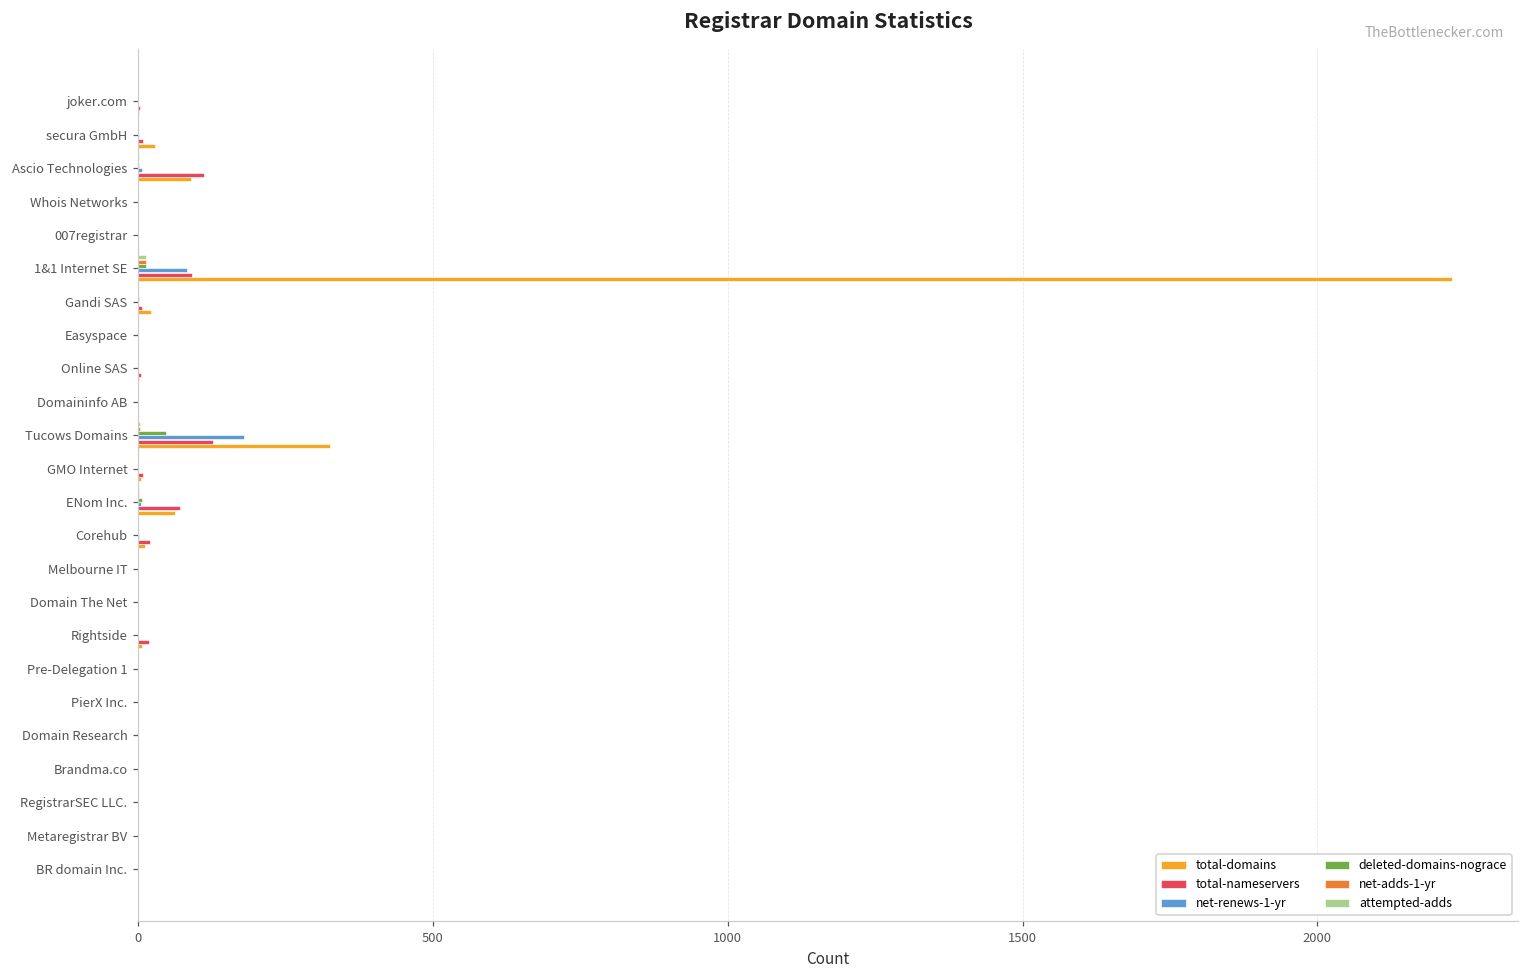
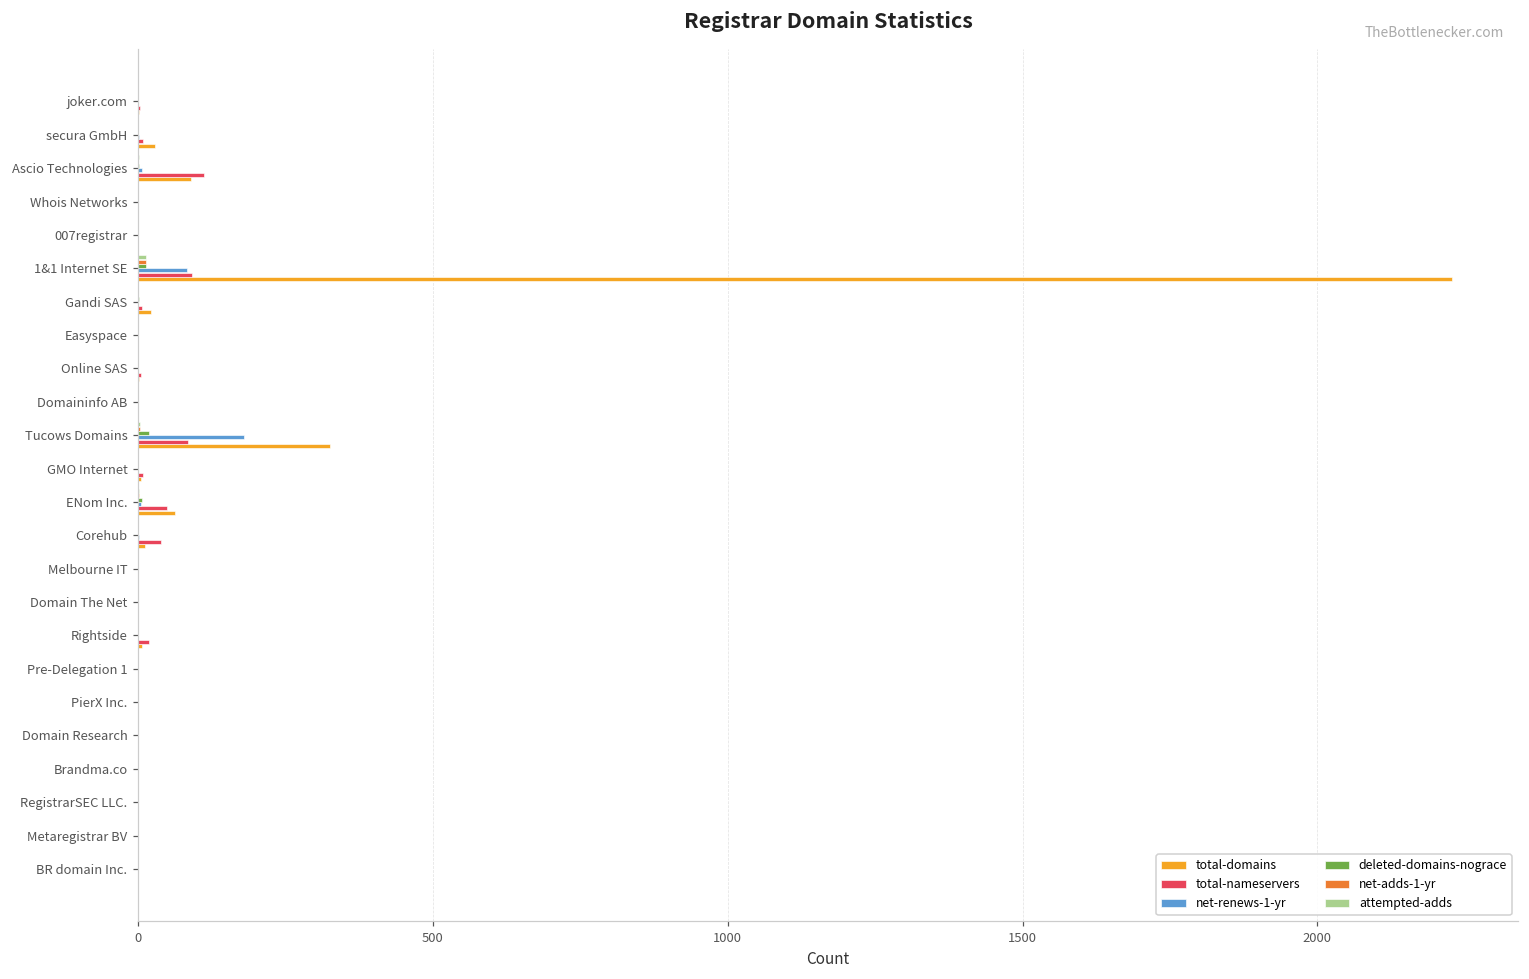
  {
    "total-nameservers": {
      "secura GmbH": 10,
      "Ascio Technologies": 110,
      "Whois Networks": 0,
      "007registrar": 0,
      "1&1 Internet SE": 90,
      "Gandi SAS": 10,
      "Easyspace": 0,
      "Online SAS": 10,
      "Domaininfo AB": 0,
-     "Tucows Domains": 130,
+     "Tucows Domains": 90,
      "GMO Internet": 10,
-     "ENom Inc.": 70,
-     "Corehub": 20,
+     "ENom Inc.": 50,
+     "Corehub": 40,
      "Melbourne IT": 0,
      "Domain The Net": 0,
      "Rightside": 20,
      "Pre-Delegation 1": 0,
      "PierX Inc.": 0,
      "Domain Research": 0,
      "Brandma.co": 0,
      "RegistrarSEC LLC.": 0,
      "Metaregistrar BV": 0,
      "BR domain Inc.": 0
    },
    "net-renews-1-yr": {
      "joker.com": 0,
      "Ascio Technologies": 10,
      "Whois Networks": 0,
      "007registrar": 0,
      "1&1 Internet SE": 80,
      "Gandi SAS": 0,
      "Easyspace": 0,
      "Online SAS": 0,
      "Domaininfo AB": 0,
      "Tucows Domains": 180,
      "GMO Internet": 0,
      "ENom Inc.": 10,
      "Melbourne IT": 0,
      "Domain The Net": 0,
      "Rightside": 0,
      "Pre-Delegation 1": 0,
      "PierX Inc.": 0,
      "Domain Research": 0,
      "Brandma.co": 0,
      "RegistrarSEC LLC.": 0,
      "Metaregistrar BV": 0,
      "BR domain Inc.": 0
    },
    "deleted-domains-nograce": {
      "joker.com": 0,
      "secura GmbH": 0,
      "Whois Networks": 0,
      "007registrar": 0,
      "1&1 Internet SE": 10,
      "Easyspace": 0,
      "Online SAS": 0,
      "Domaininfo AB": 0,
-     "Tucows Domains": 50,
+     "Tucows Domains": 20,
      "GMO Internet": 0,
      "ENom Inc.": 10,
      "Corehub": 0,
      "Melbourne IT": 0,
      "Domain The Net": 0,
      "Rightside": 0,
      "Pre-Delegation 1": 0,
      "PierX Inc.": 0,
      "Domain Research": 0,
      "Brandma.co": 0,
      "RegistrarSEC LLC.": 0,
      "Metaregistrar BV": 0,
      "BR domain Inc.": 0
    },
    "attempted-adds": {
      "joker.com": 0,
      "secura GmbH": 0,
      "Whois Networks": 0,
      "007registrar": 0,
      "1&1 Internet SE": 10,
      "Gandi SAS": 0,
      "Easyspace": 0,
      "Online SAS": 0,
      "Domaininfo AB": 0,
      "GMO Internet": 0,
      "Corehub": 0,
      "Melbourne IT": 0,
      "Domain The Net": 0,
      "Rightside": 0,
      "Pre-Delegation 1": 0,
      "PierX Inc.": 0,
      "Domain Research": 0,
      "Brandma.co": 0,
      "RegistrarSEC LLC.": 0,
      "Metaregistrar BV": 0,
      "BR domain Inc.": 0
    }
  }
